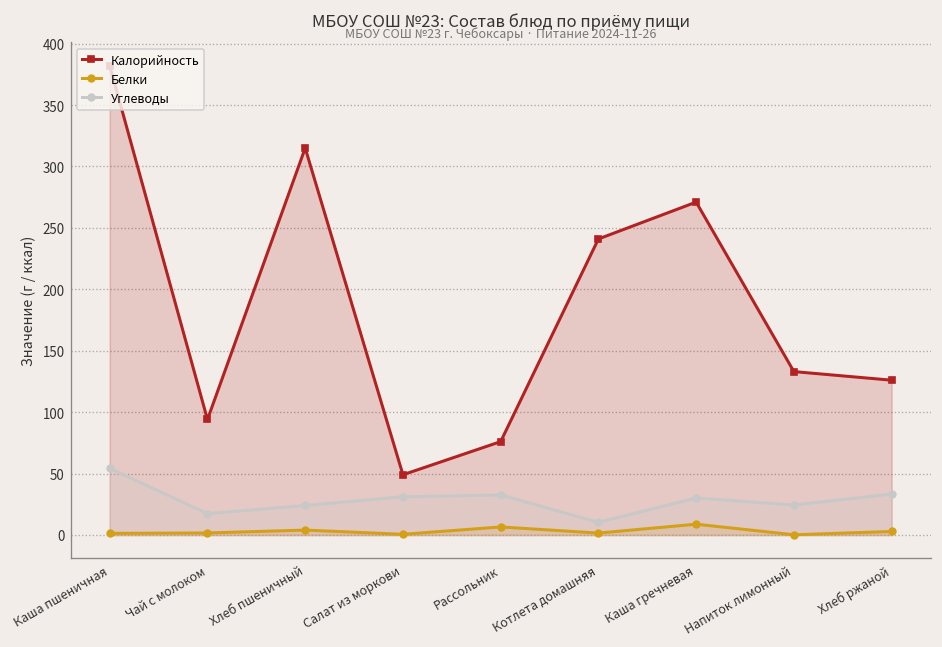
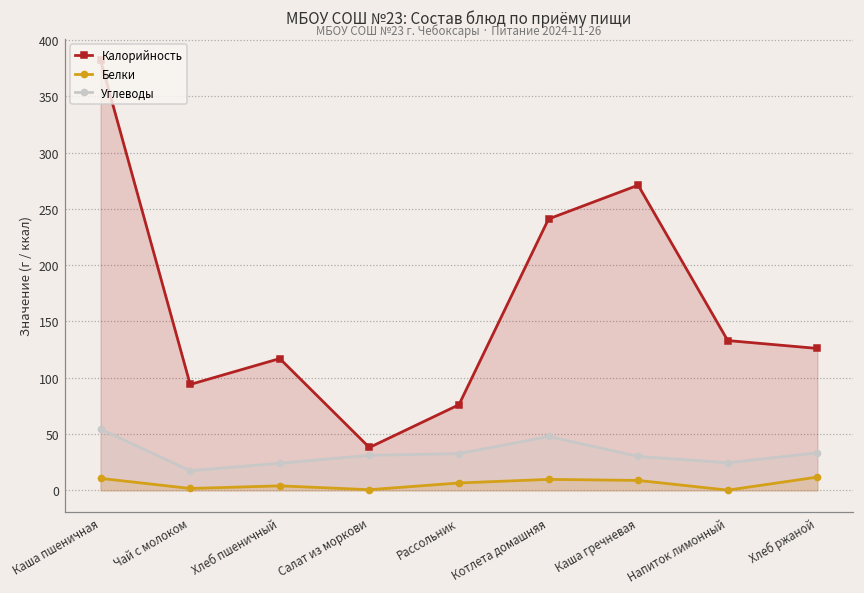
  {
    "Калорийность": {
      "Чай с молоком": 94,
-     "Хлеб пшеничный": 315,
-     "Салат из моркови": 49,
+     "Хлеб пшеничный": 117,
+     "Салат из моркови": 38,
      "Рассольник": 76,
      "Котлета домашняя": 241,
      "Каша гречневая": 271,
      "Напиток лимонный": 133,
      "Хлеб ржаной": 126
    },
    "Белки": {
-     "Каша пшеничная": 1,
+     "Каша пшеничная": 11,
      "Чай с молоком": 2,
      "Хлеб пшеничный": 4,
      "Салат из моркови": 1,
      "Рассольник": 7,
-     "Котлета домашняя": 2,
+     "Котлета домашняя": 10,
      "Каша гречневая": 9,
      "Напиток лимонный": 0,
-     "Хлеб ржаной": 3
+     "Хлеб ржаной": 12
    },
    "Углеводы": {
      "Каша пшеничная": 54,
      "Чай с молоком": 17,
      "Хлеб пшеничный": 24,
      "Салат из моркови": 31,
      "Рассольник": 33,
-     "Котлета домашняя": 10,
+     "Котлета домашняя": 48,
      "Каша гречневая": 30,
      "Напиток лимонный": 24,
      "Хлеб ржаной": 33
    }
  }
